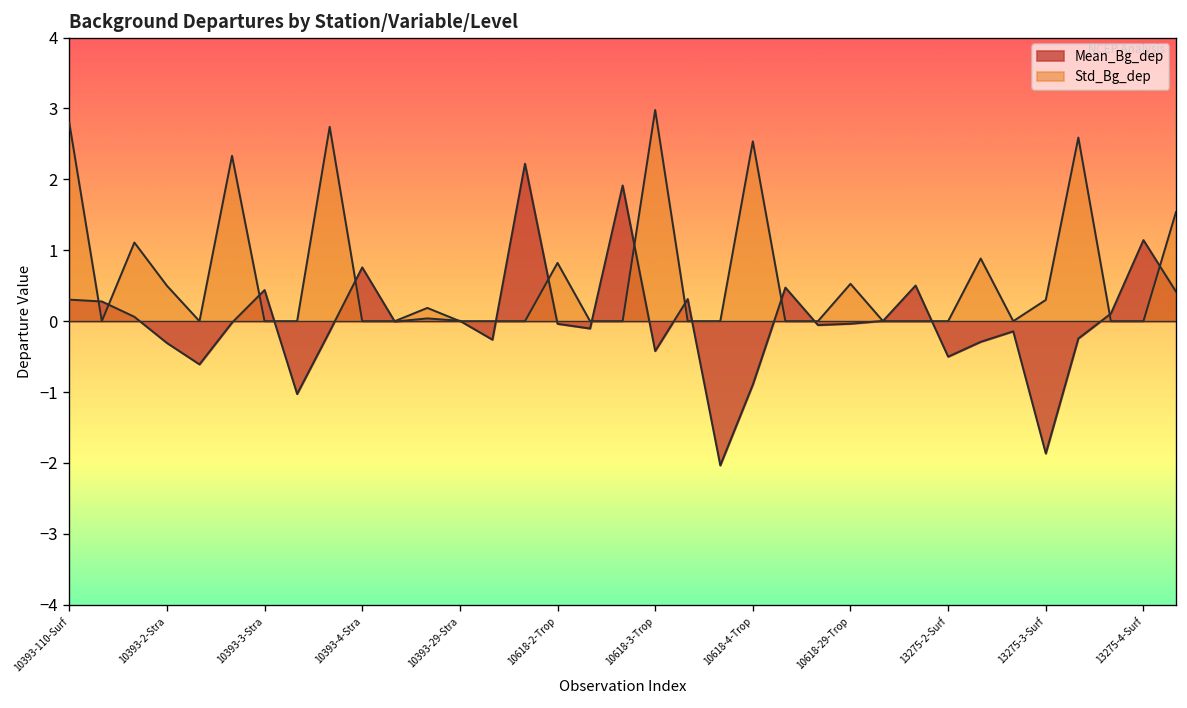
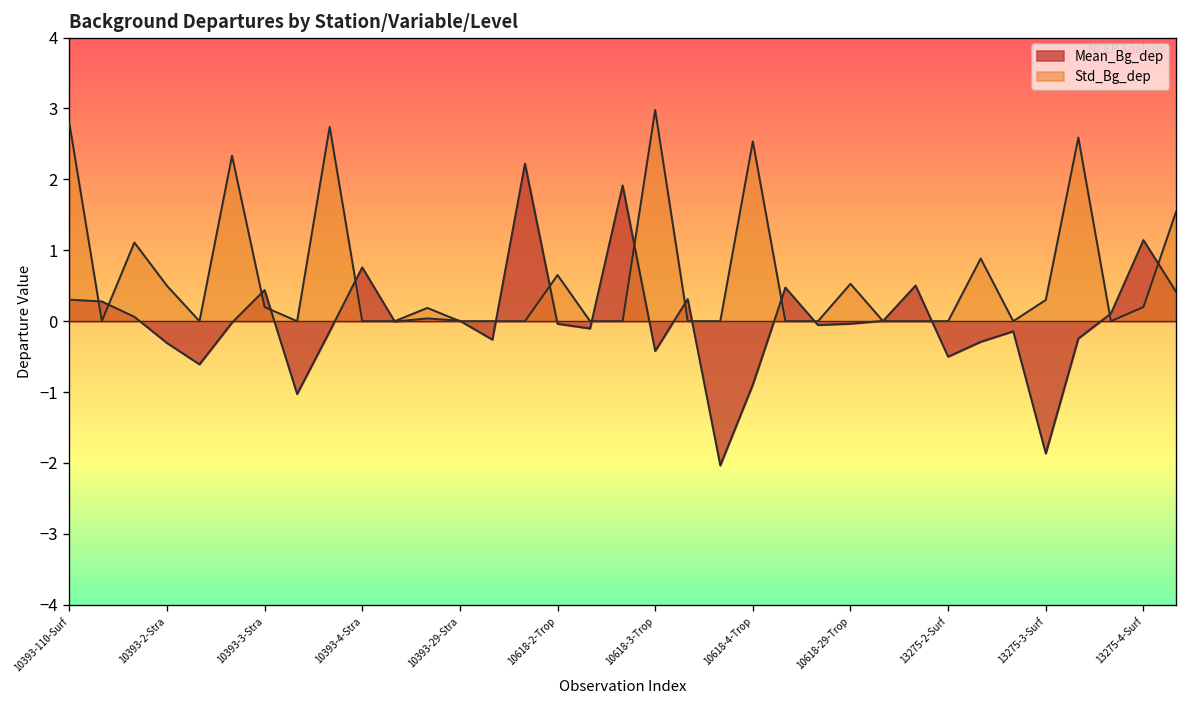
  {
    "Std_Bg_dep": {
      "10393-110-Surf": 2.8,
      "10393-2-Stra": 0.5,
-     "10393-3-Stra": 0.0,
+     "10393-3-Stra": 0.2,
      "10393-4-Stra": 0.0,
-     "10618-2-Trop": 0.8,
+     "10618-2-Trop": 0.7,
      "10618-3-Trop": 3.0,
      "10618-4-Trop": 2.5,
      "10618-29-Trop": 0.5,
      "13275-3-Surf": 0.3,
-     "13275-4-Surf": 0.0
+     "13275-4-Surf": 0.2
    }
  }
